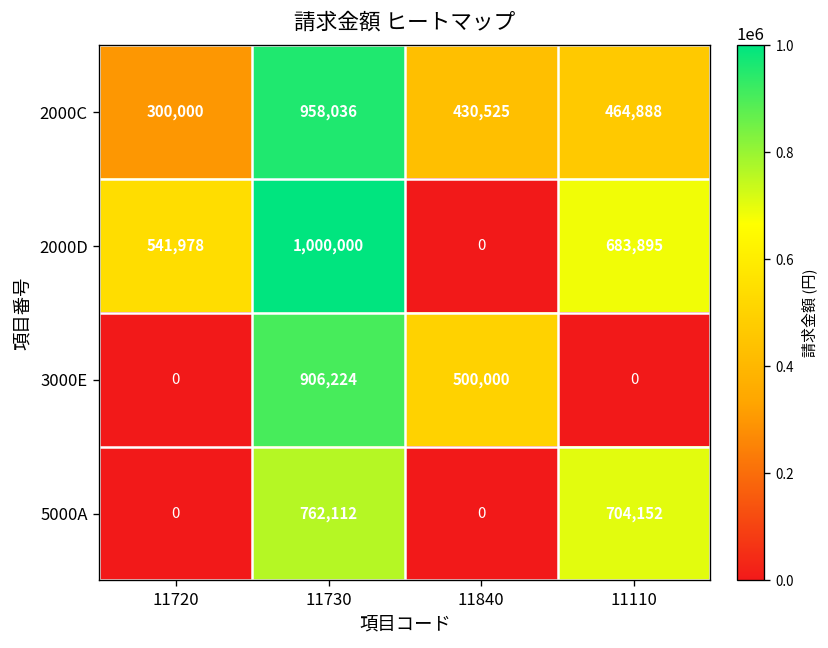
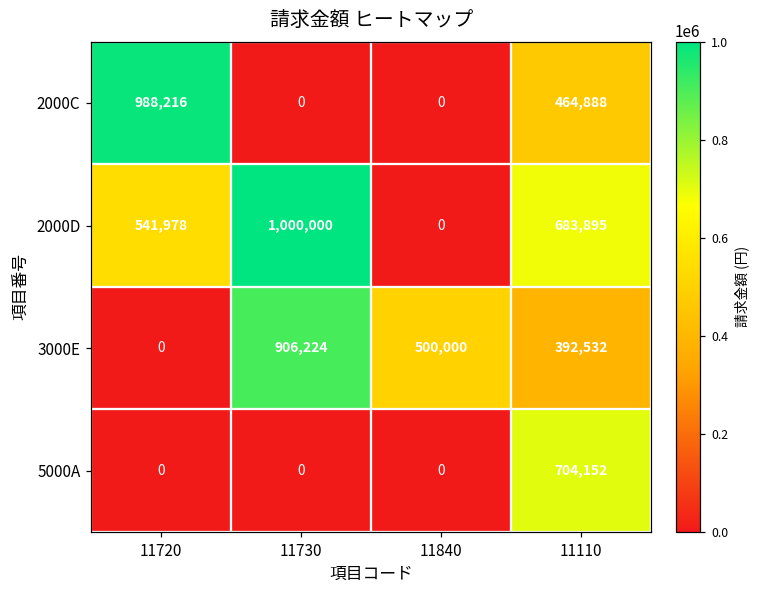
  {
    "2000C": {
-     "11720": "300,000",
-     "11730": "958,036",
-     "11840": "430,525",
+     "11720": "988,216",
+     "11730": "0",
+     "11840": "0",
      "11110": "464,888"
    },
    "2000D": {
      "11720": "541,978",
      "11730": "1,000,000",
      "11840": "0",
      "11110": "683,895"
    },
    "3000E": {
      "11720": "0",
      "11730": "906,224",
      "11840": "500,000",
-     "11110": "0"
+     "11110": "392,532"
    },
    "5000A": {
      "11720": "0",
-     "11730": "762,112",
+     "11730": "0",
      "11840": "0",
      "11110": "704,152"
    }
  }
